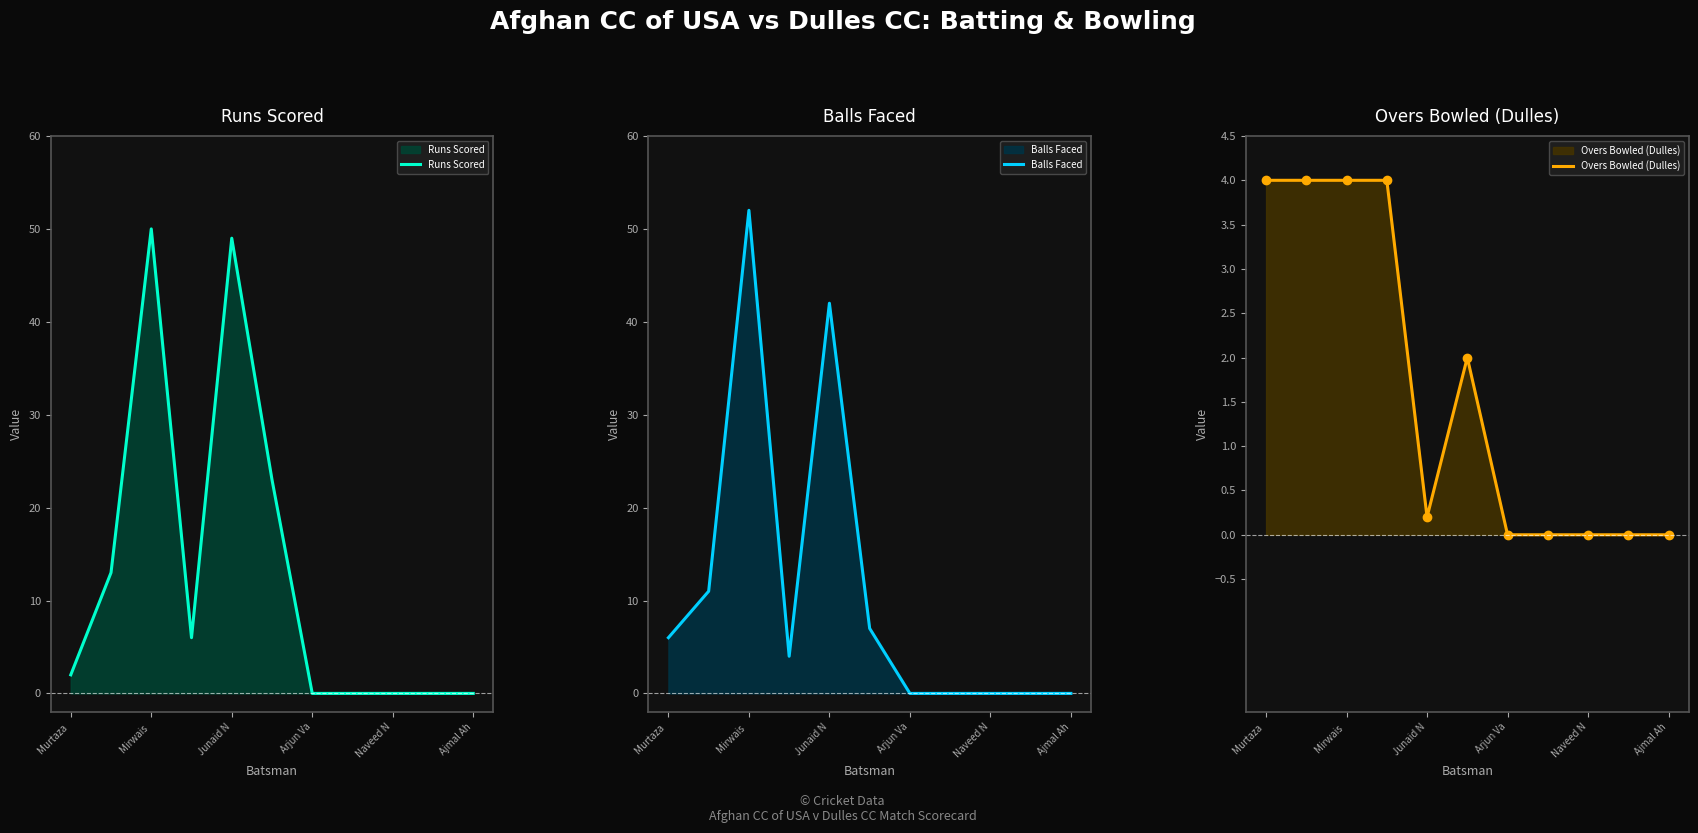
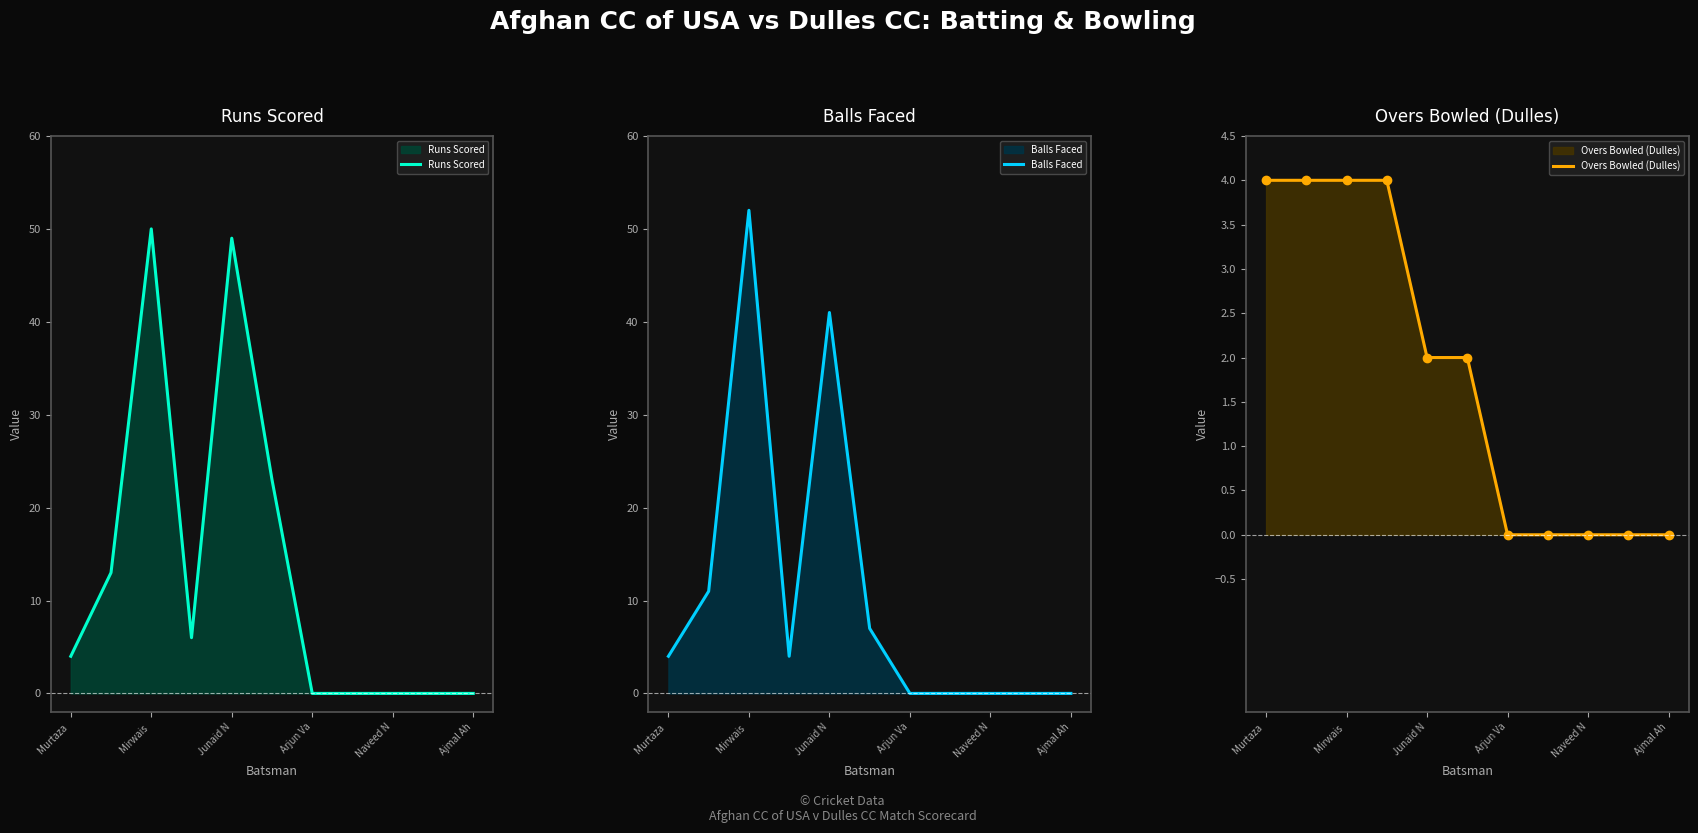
  {
    "Runs Scored": {
-     "Murtaza": 2,
+     "Murtaza": 4,
      "Mirwais": 50,
      "Junaid N": 49,
      "Arjun Va": 0,
      "Naveed N": 0,
      "Ajmal Ah": 0
    },
    "Balls Faced": {
-     "Murtaza": 6,
+     "Murtaza": 4,
      "Mirwais": 52,
-     "Junaid N": 42,
+     "Junaid N": 41,
      "Arjun Va": 0,
      "Naveed N": 0,
      "Ajmal Ah": 0
    },
    "Overs Bowled (Dulles)": {
      "Murtaza": 4.0,
      "Mirwais": 4.0,
-     "Junaid N": 0.2,
+     "Junaid N": 2.0,
      "Arjun Va": 0.0,
      "Naveed N": 0.0,
      "Ajmal Ah": 0.0
    }
  }
